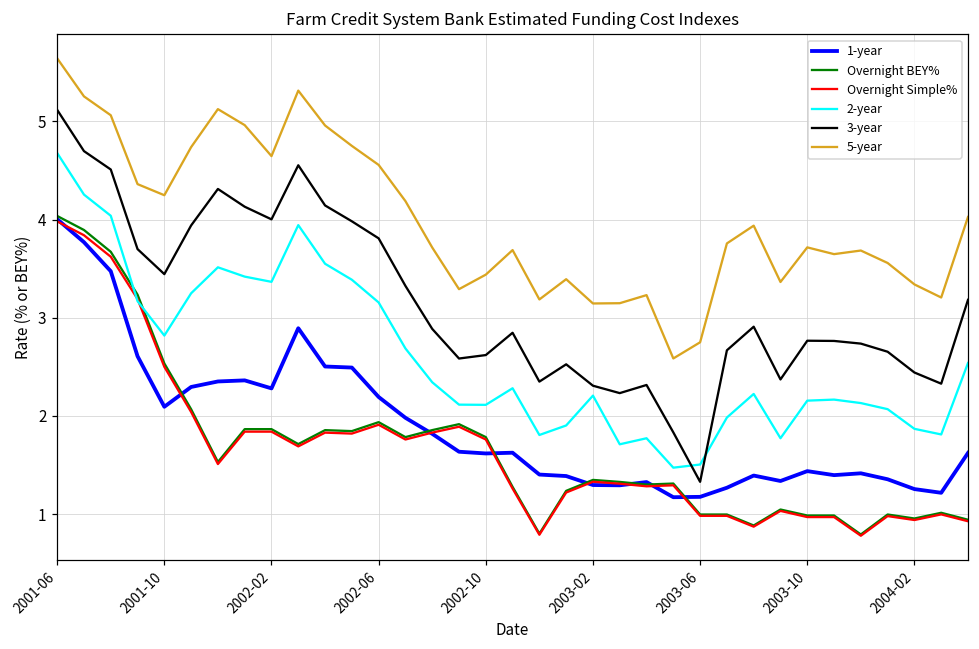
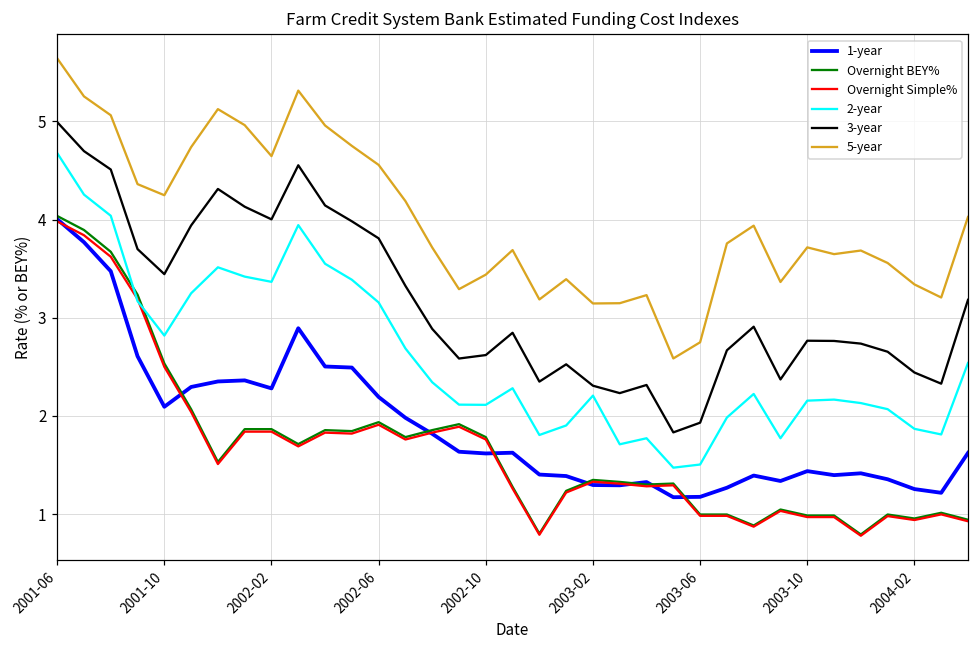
  {
    "1-year": {
      "2001-10": 2.1,
      "2002-02": 2.3,
      "2002-06": 2.2,
      "2002-10": 1.6,
      "2003-02": 1.3,
      "2003-06": 1.2,
      "2003-10": 1.4,
      "2004-02": 1.3
    },
    "Overnight BEY%": {
      "2001-06": 4.0,
      "2001-10": 2.5
    },
    "Overnight Simple%": {
      "2001-10": 2.5
    },
    "2-year": {
      "2001-06": 4.7,
      "2001-10": 2.8,
      "2002-02": 3.4,
      "2002-06": 3.2,
      "2002-10": 2.1,
      "2003-02": 2.2,
      "2003-06": 1.5,
      "2003-10": 2.2,
      "2004-02": 1.9
    },
    "3-year": {
-     "2001-06": 5.1,
+     "2001-06": 5.0,
      "2001-10": 3.4,
      "2002-02": 4.0,
      "2002-06": 3.8,
      "2002-10": 2.6,
      "2003-02": 2.3,
-     "2003-06": 1.3,
+     "2003-06": 1.9,
      "2003-10": 2.8,
      "2004-02": 2.4
    },
    "5-year": {
      "2001-06": 5.6,
      "2001-10": 4.2,
      "2002-02": 4.6,
      "2002-06": 4.6,
      "2002-10": 3.4,
      "2003-02": 3.1,
      "2003-06": 2.8,
      "2003-10": 3.7,
      "2004-02": 3.3
    }
  }
